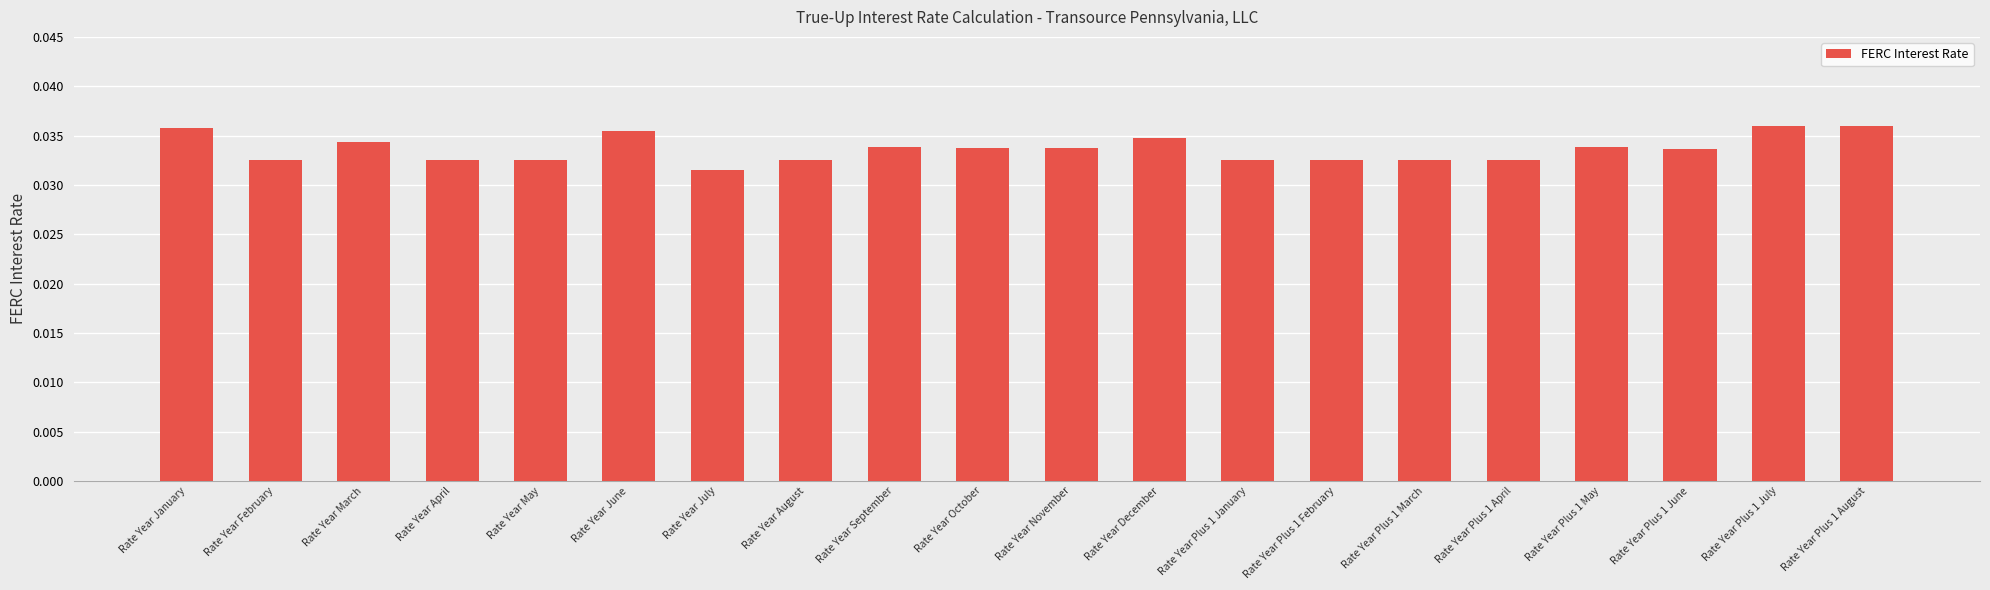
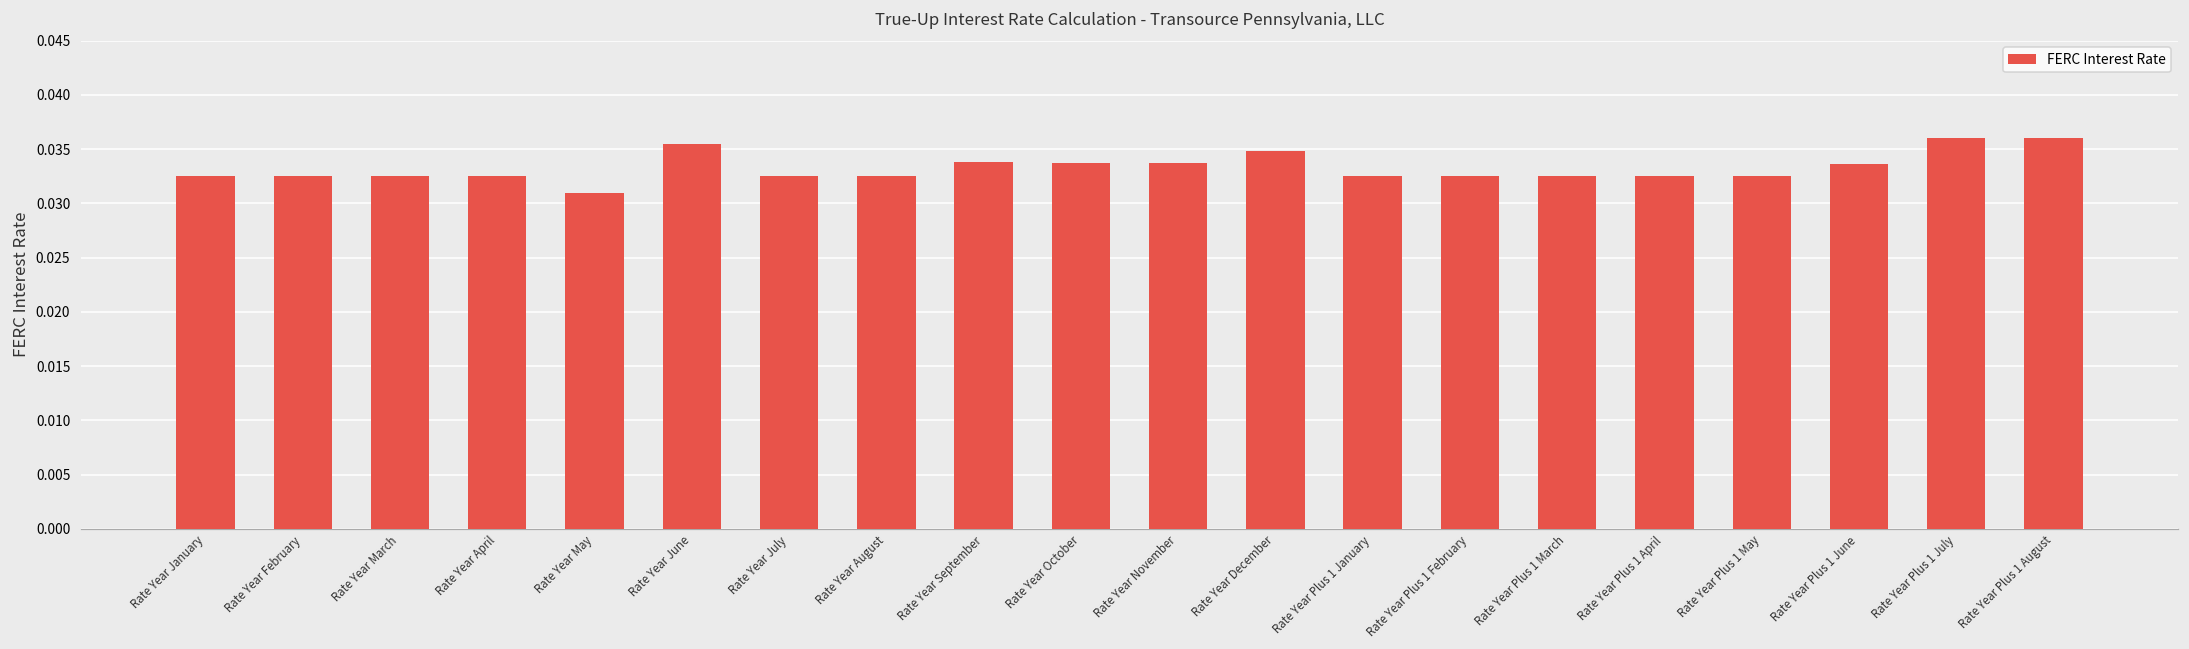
  {
-   "Rate Year January": 0.036,
+   "Rate Year January": 0.033,
    "Rate Year February": 0.033,
-   "Rate Year March": 0.034,
+   "Rate Year March": 0.033,
    "Rate Year April": 0.033,
-   "Rate Year May": 0.033,
+   "Rate Year May": 0.031,
    "Rate Year June": 0.036,
-   "Rate Year July": 0.032,
+   "Rate Year July": 0.033,
    "Rate Year August": 0.033,
    "Rate Year September": 0.034,
    "Rate Year October": 0.034,
    "Rate Year November": 0.034,
    "Rate Year December": 0.035,
    "Rate Year Plus 1 January": 0.033,
    "Rate Year Plus 1 February": 0.033,
    "Rate Year Plus 1 March": 0.033,
    "Rate Year Plus 1 April": 0.033,
-   "Rate Year Plus 1 May": 0.034,
+   "Rate Year Plus 1 May": 0.033,
    "Rate Year Plus 1 June": 0.034,
    "Rate Year Plus 1 July": 0.036,
    "Rate Year Plus 1 August": 0.036
  }
